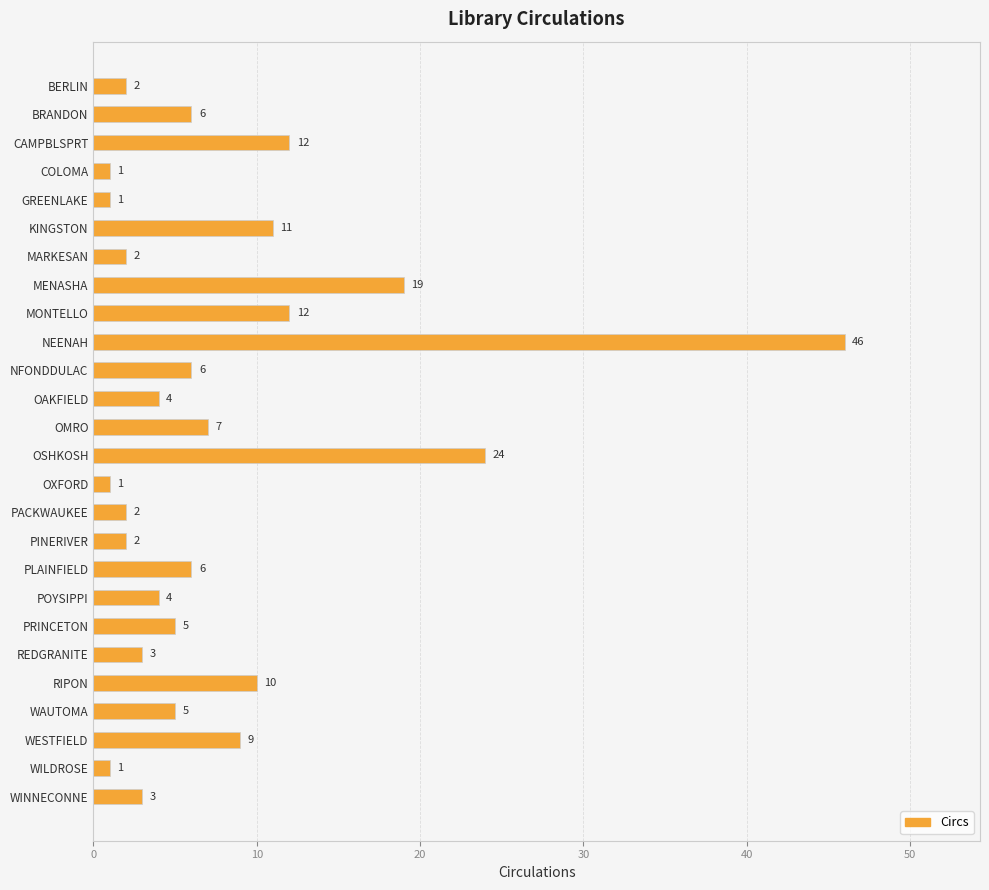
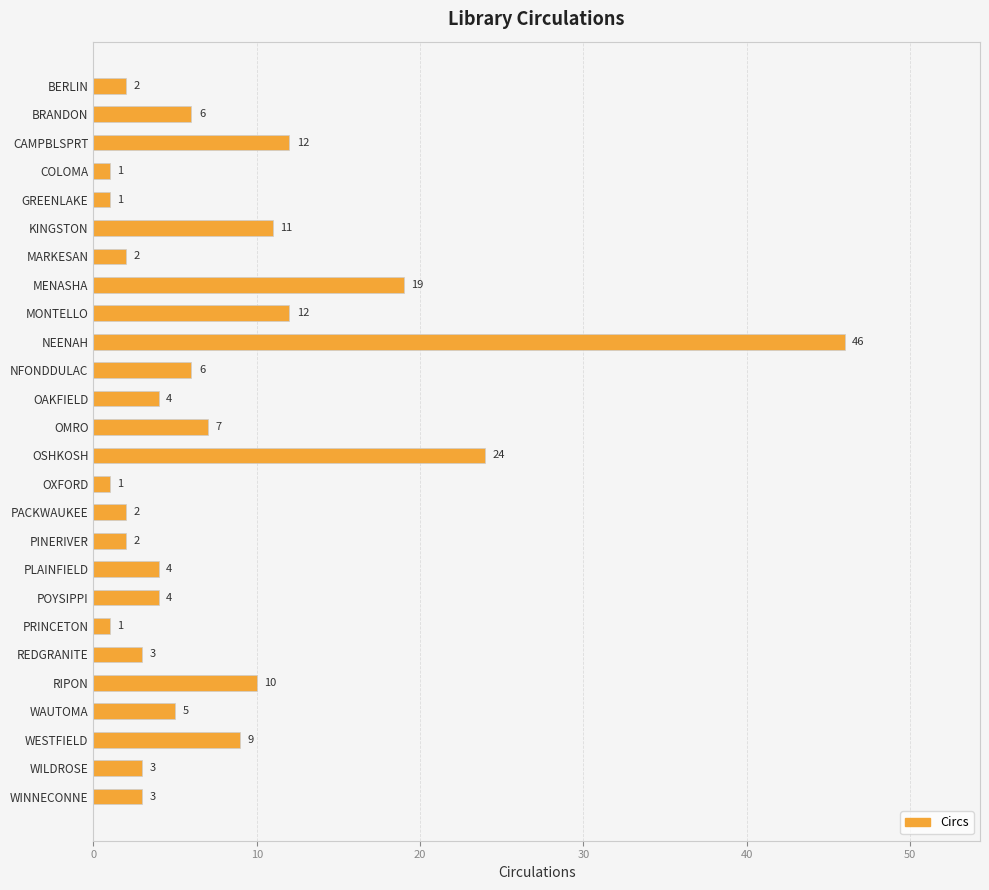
  {
    "BERLIN": 2,
    "BRANDON": 6,
    "CAMPBLSPRT": 12,
    "COLOMA": 1,
    "GREENLAKE": 1,
    "KINGSTON": 11,
    "MARKESAN": 2,
    "MENASHA": 19,
    "MONTELLO": 12,
    "NEENAH": 46,
    "NFONDDULAC": 6,
    "OAKFIELD": 4,
    "OMRO": 7,
    "OSHKOSH": 24,
    "OXFORD": 1,
    "PACKWAUKEE": 2,
    "PINERIVER": 2,
-   "PLAINFIELD": 6,
+   "PLAINFIELD": 4,
    "POYSIPPI": 4,
-   "PRINCETON": 5,
+   "PRINCETON": 1,
    "REDGRANITE": 3,
    "RIPON": 10,
    "WAUTOMA": 5,
    "WESTFIELD": 9,
-   "WILDROSE": 1,
+   "WILDROSE": 3,
    "WINNECONNE": 3
  }
